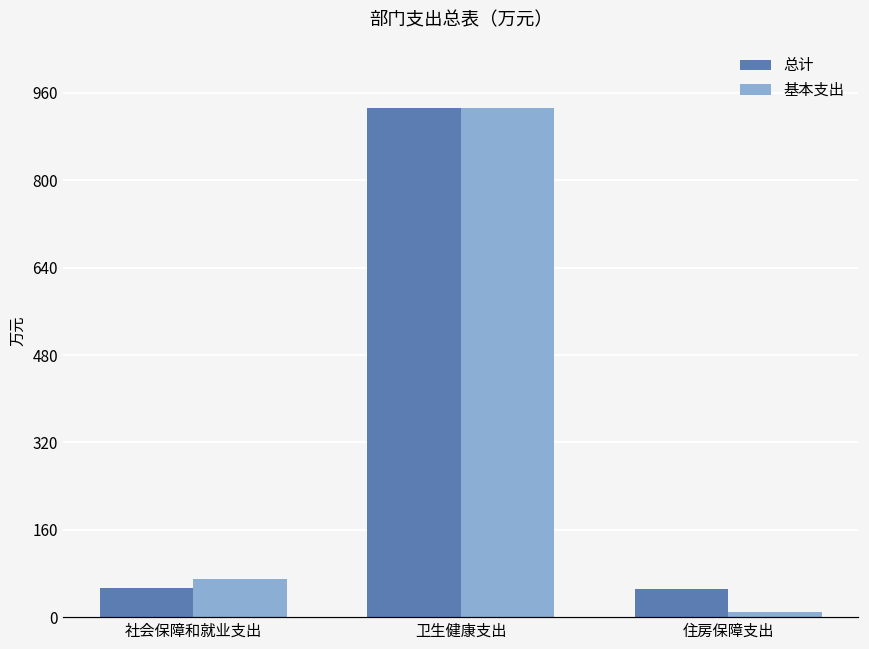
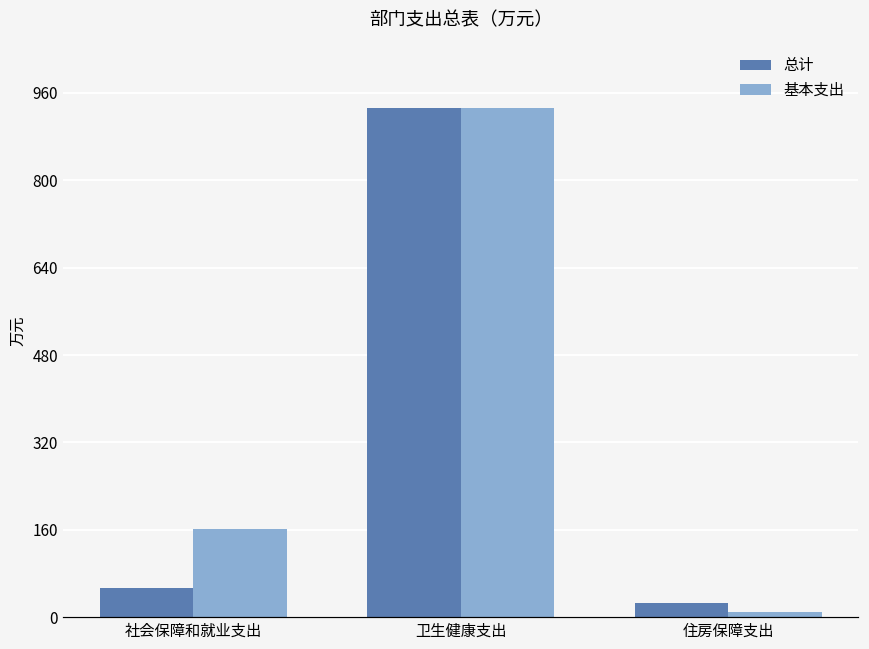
  {
    "总计": {
      "社会保障和就业支出": 50,
      "卫生健康支出": 930,
-     "住房保障支出": 50
+     "住房保障支出": 30
    },
    "基本支出": {
-     "社会保障和就业支出": 70,
+     "社会保障和就业支出": 160,
      "卫生健康支出": 930,
      "住房保障支出": 10
    }
  }
